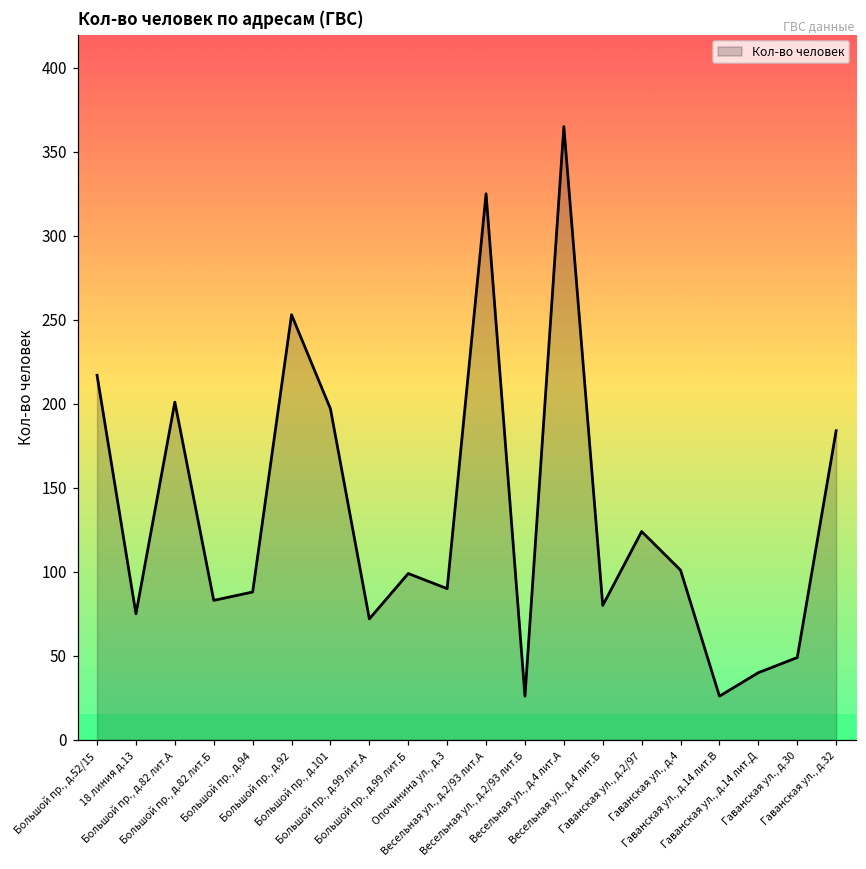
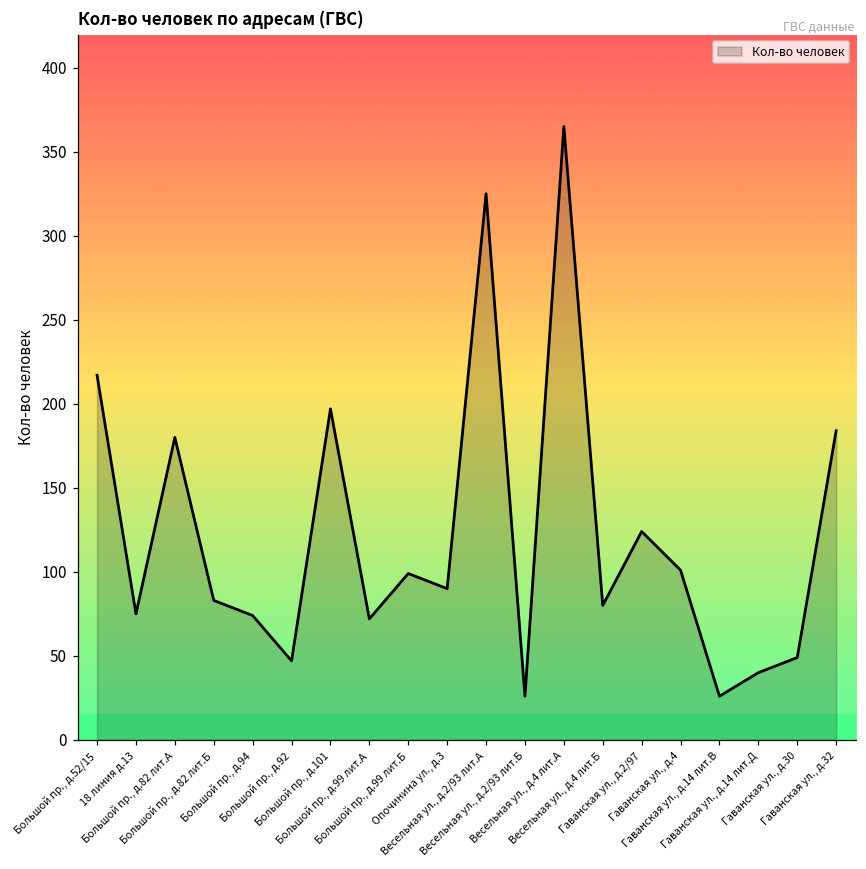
  {
    "Большой пр., д.52/15": 217,
    "18 линия д.13": 75,
-   "Большой пр., д.82 лит.А": 201,
+   "Большой пр., д.82 лит.А": 180,
    "Большой пр., д.82 лит.Б": 83,
-   "Большой пр., д.94": 88,
-   "Большой пр., д.92": 253,
+   "Большой пр., д.94": 74,
+   "Большой пр., д.92": 47,
    "Большой пр., д.101": 197,
    "Большой пр., д.99 лит.А": 72,
    "Большой пр., д.99 лит.Б": 99,
    "Опочинина ул., д.3": 90,
    "Весельная ул., д.2/93 лит.А": 325,
    "Весельная ул., д.2/93 лит.Б": 26,
    "Весельная ул., д.4 лит.А": 365,
    "Весельная ул., д.4 лит.Б": 80,
    "Гаванская ул., д.2/97": 124,
    "Гаванская ул., д.4": 101,
    "Гаванская ул., д.14 лит.В": 26,
    "Гаванская ул., д.14 лит.Д": 40,
    "Гаванская ул., д.30": 49,
    "Гаванская ул., д.32": 184
  }
